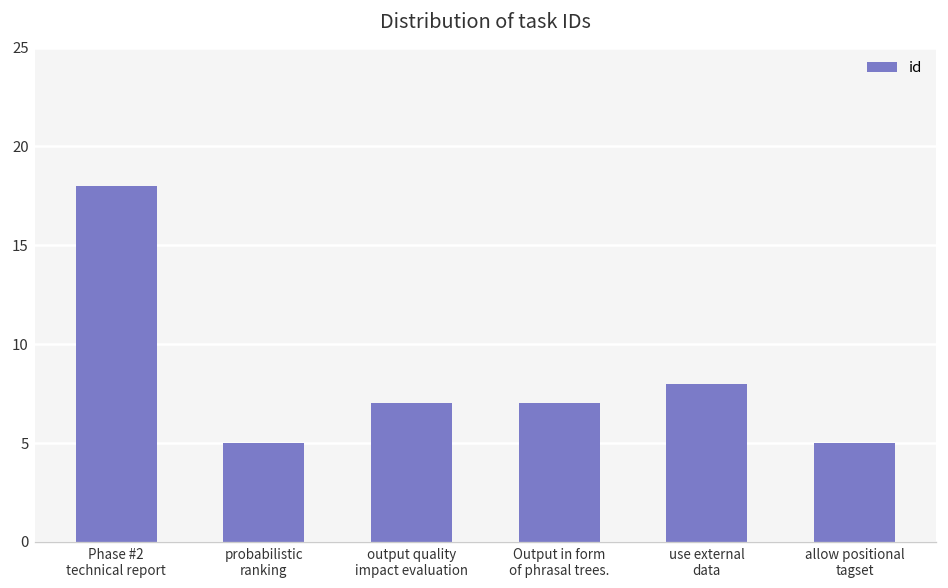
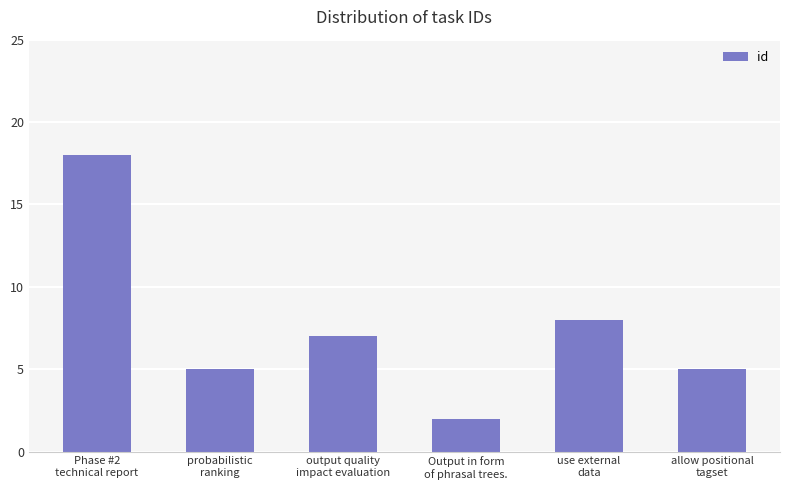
  {
    "Phase #2 technical report": 18,
    "probabilistic ranking": 5,
    "output quality impact evaluation": 7,
-   "Output in form of phrasal trees.": 7,
+   "Output in form of phrasal trees.": 2,
    "use external data": 8,
    "allow positional tagset": 5
  }
